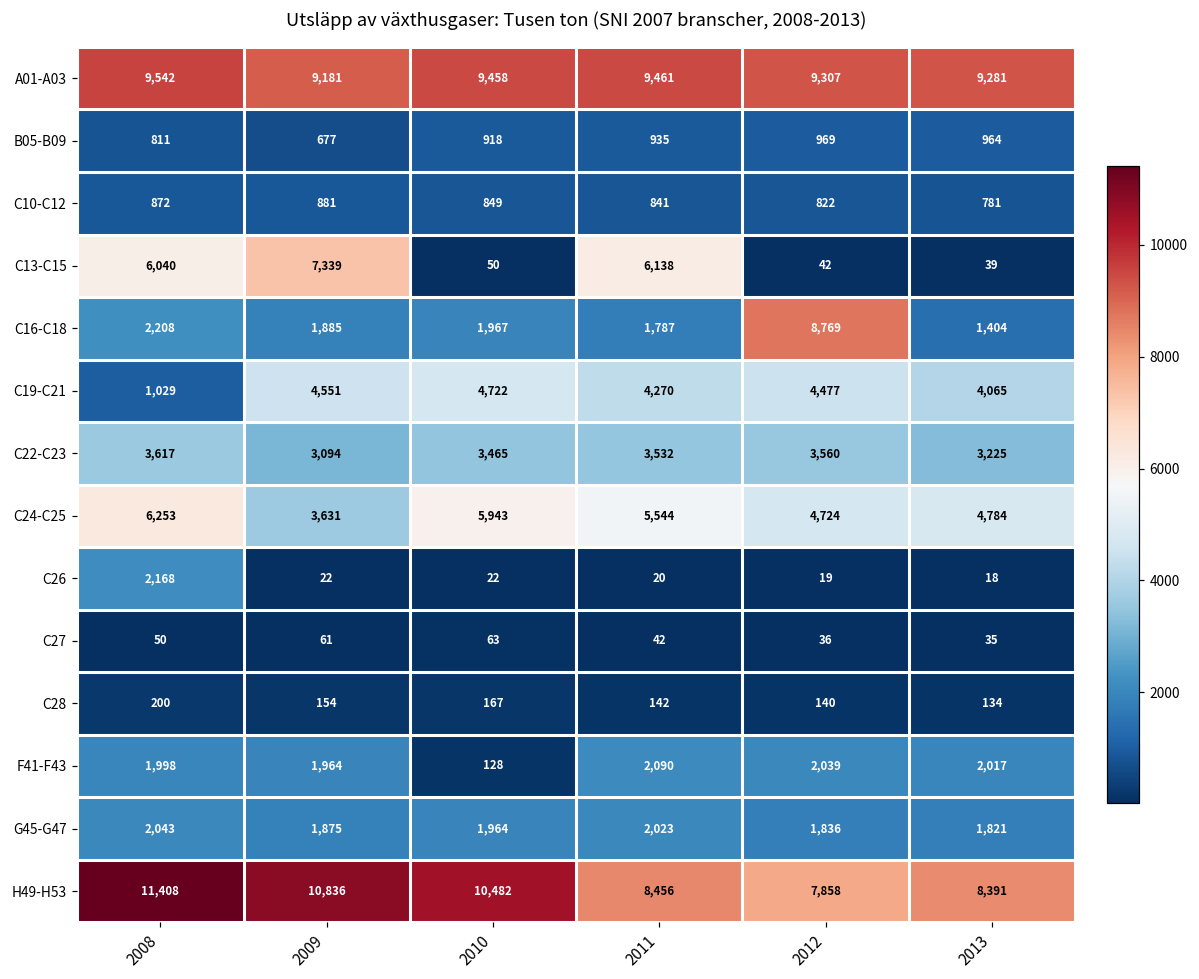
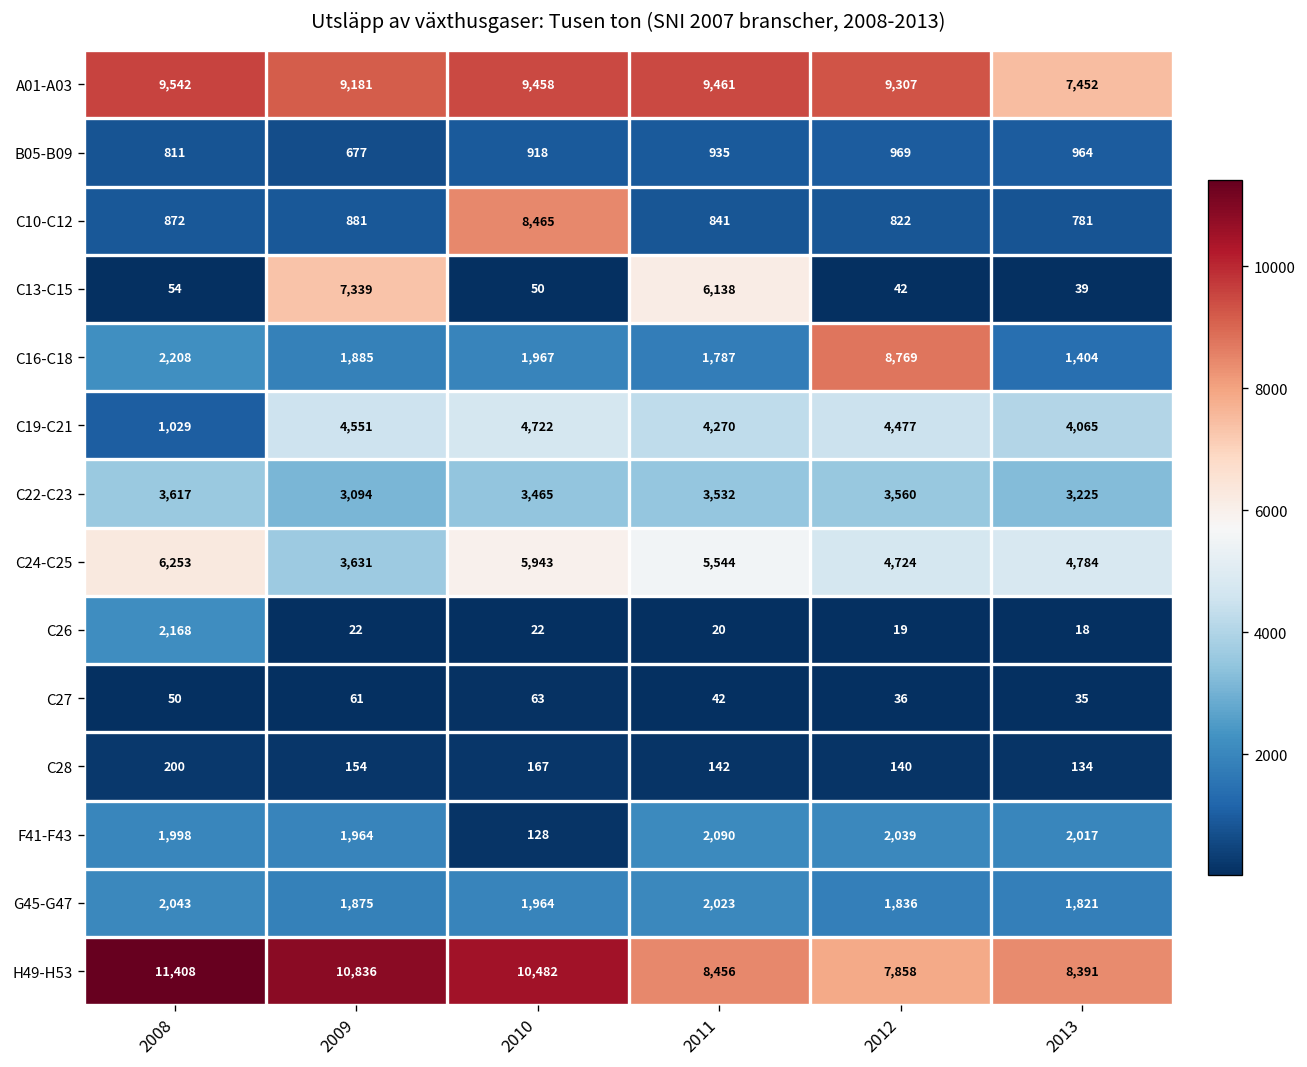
  {
    "A01-A03": {
      "2008": "9,542",
      "2009": "9,181",
      "2010": "9,458",
      "2011": "9,461",
      "2012": "9,307",
-     "2013": "9,281"
+     "2013": "7,452"
    },
    "B05-B09": {
      "2008": "811",
      "2009": "677",
      "2010": "918",
      "2011": "935",
      "2012": "969",
      "2013": "964"
    },
    "C10-C12": {
      "2008": "872",
      "2009": "881",
-     "2010": "849",
+     "2010": "8,465",
      "2011": "841",
      "2012": "822",
      "2013": "781"
    },
    "C13-C15": {
-     "2008": "6,040",
+     "2008": "54",
      "2009": "7,339",
      "2010": "50",
      "2011": "6,138",
      "2012": "42",
      "2013": "39"
    },
    "C16-C18": {
      "2008": "2,208",
      "2009": "1,885",
      "2010": "1,967",
      "2011": "1,787",
      "2012": "8,769",
      "2013": "1,404"
    },
    "C19-C21": {
      "2008": "1,029",
      "2009": "4,551",
      "2010": "4,722",
      "2011": "4,270",
      "2012": "4,477",
      "2013": "4,065"
    },
    "C22-C23": {
      "2008": "3,617",
      "2009": "3,094",
      "2010": "3,465",
      "2011": "3,532",
      "2012": "3,560",
      "2013": "3,225"
    },
    "C24-C25": {
      "2008": "6,253",
      "2009": "3,631",
      "2010": "5,943",
      "2011": "5,544",
      "2012": "4,724",
      "2013": "4,784"
    },
    "C26": {
      "2008": "2,168",
      "2009": "22",
      "2010": "22",
      "2011": "20",
      "2012": "19",
      "2013": "18"
    },
    "C27": {
      "2008": "50",
      "2009": "61",
      "2010": "63",
      "2011": "42",
      "2012": "36",
      "2013": "35"
    },
    "C28": {
      "2008": "200",
      "2009": "154",
      "2010": "167",
      "2011": "142",
      "2012": "140",
      "2013": "134"
    },
    "F41-F43": {
      "2008": "1,998",
      "2009": "1,964",
      "2010": "128",
      "2011": "2,090",
      "2012": "2,039",
      "2013": "2,017"
    },
    "G45-G47": {
      "2008": "2,043",
      "2009": "1,875",
      "2010": "1,964",
      "2011": "2,023",
      "2012": "1,836",
      "2013": "1,821"
    },
    "H49-H53": {
      "2008": "11,408",
      "2009": "10,836",
      "2010": "10,482",
      "2011": "8,456",
      "2012": "7,858",
      "2013": "8,391"
    }
  }
